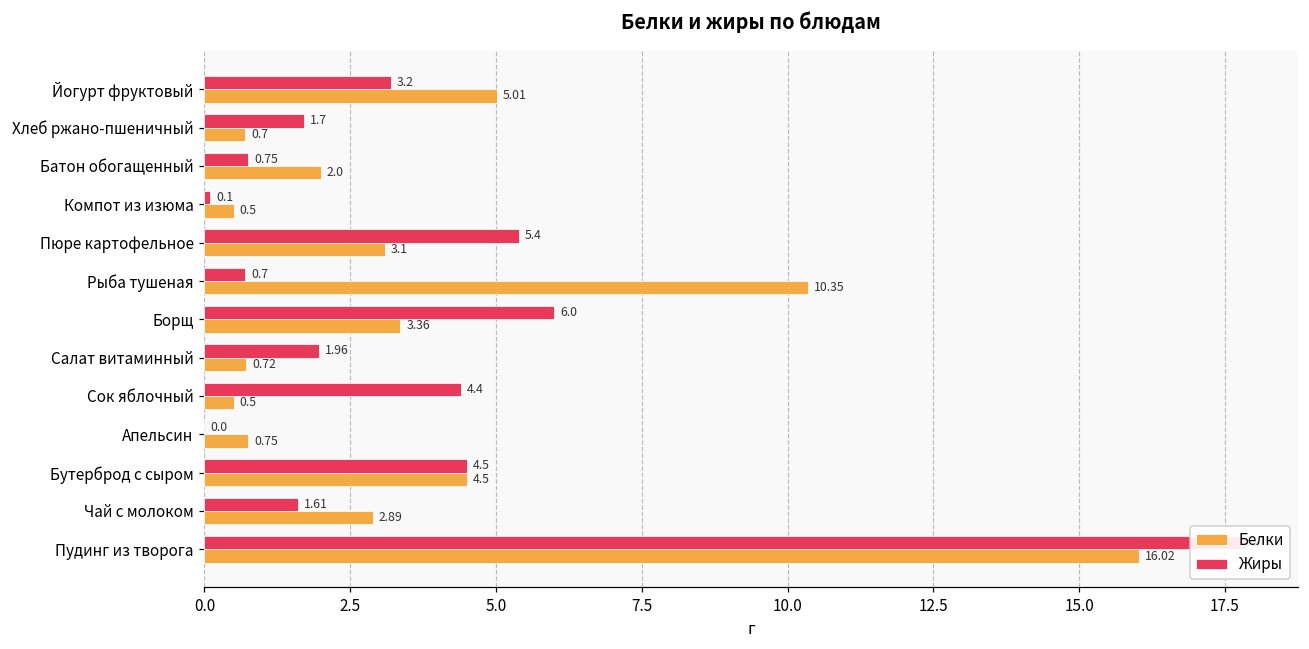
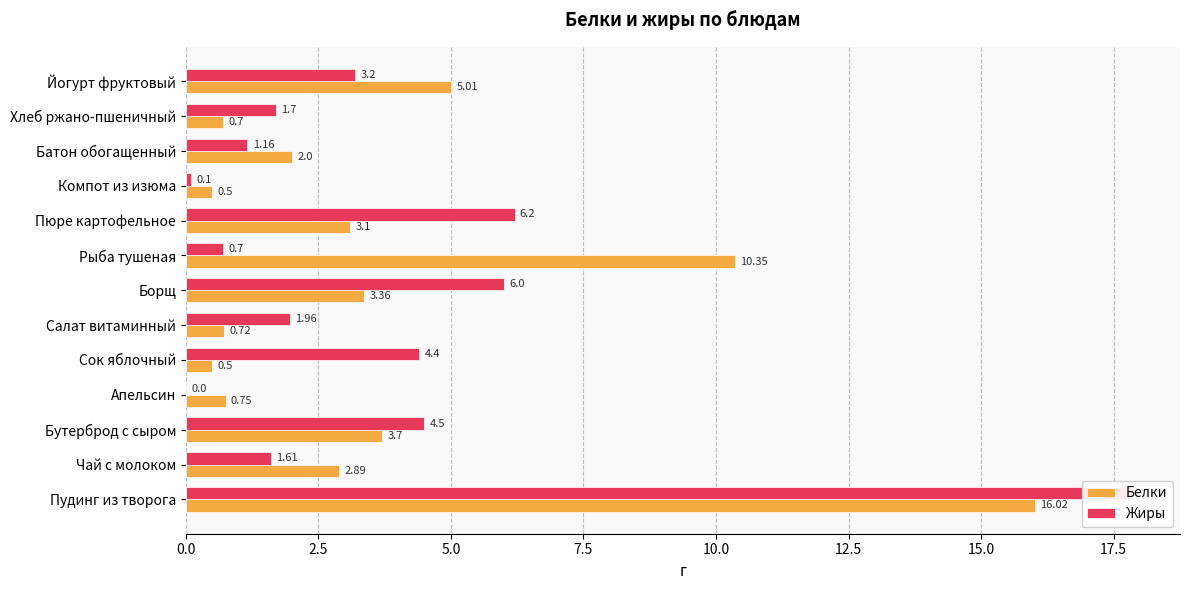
  {
    "Белки": {
      "Йогурт фруктовый": 5.01,
      "Хлеб ржано-пшеничный": 0.7,
      "Батон обогащенный": 2.0,
      "Компот из изюма": 0.5,
      "Пюре картофельное": 3.1,
      "Рыба тушеная": 10.35,
      "Борщ": 3.36,
      "Салат витаминный": 0.72,
      "Сок яблочный": 0.5,
      "Апельсин": 0.75,
-     "Бутерброд с сыром": 4.5,
+     "Бутерброд с сыром": 3.7,
      "Чай с молоком": 2.89,
      "Пудинг из творога": 16.02
    },
    "Жиры": {
      "Йогурт фруктовый": 3.2,
      "Хлеб ржано-пшеничный": 1.7,
-     "Батон обогащенный": 0.75,
+     "Батон обогащенный": 1.16,
      "Компот из изюма": 0.1,
-     "Пюре картофельное": 5.4,
+     "Пюре картофельное": 6.2,
      "Рыба тушеная": 0.7,
      "Борщ": 6.0,
      "Салат витаминный": 1.96,
      "Сок яблочный": 4.4,
      "Апельсин": 0.0,
      "Бутерброд с сыром": 4.5,
      "Чай с молоком": 1.61
    }
  }
